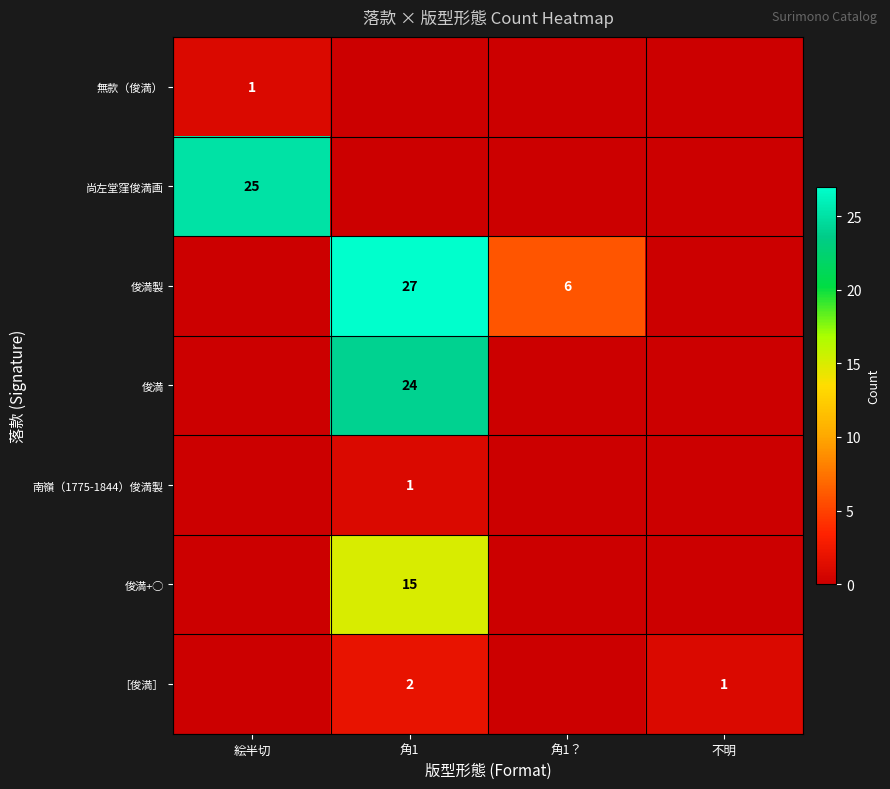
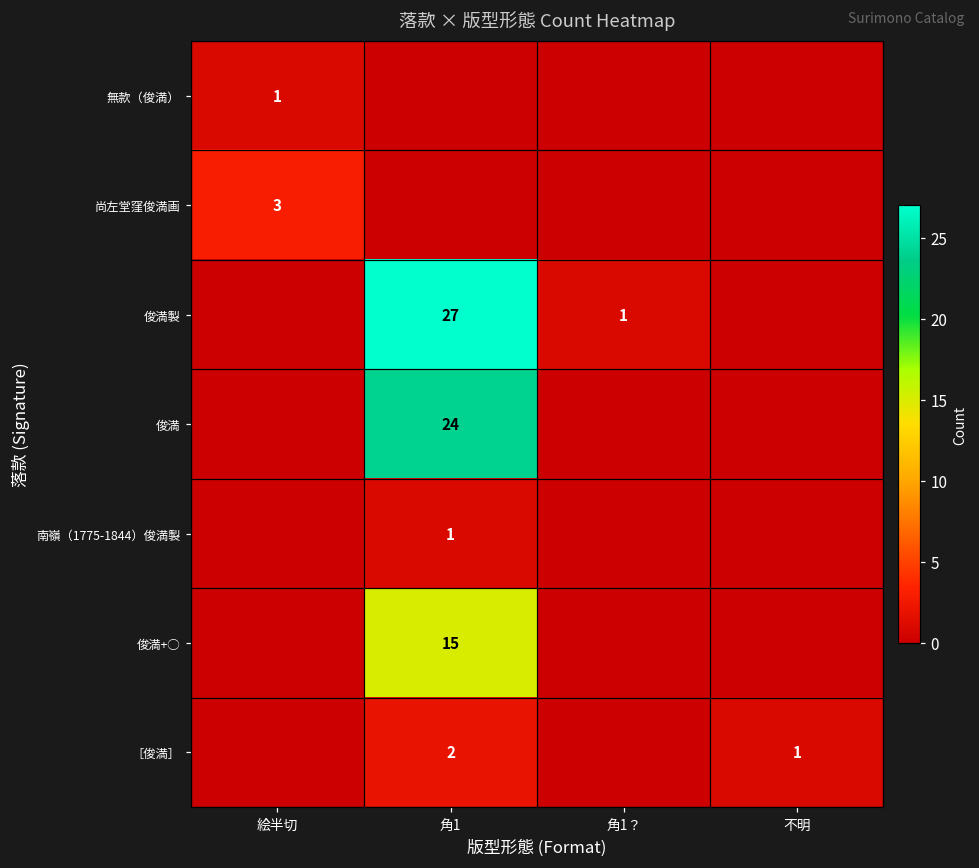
  {
    "無款（俊満）": {
      "絵半切": 1
    },
    "尚左堂窪俊満画": {
-     "絵半切": 25
+     "絵半切": 3
    },
    "俊満製": {
      "角1": 27,
-     "角1？": 6
+     "角1？": 1
    },
    "俊満": {
      "角1": 24
    },
    "南嶺（1775-1844）俊満製": {
      "角1": 1
    },
    "俊満+◯": {
      "角1": 15
    },
    "［俊満］": {
      "角1": 2,
      "不明": 1
    }
  }
